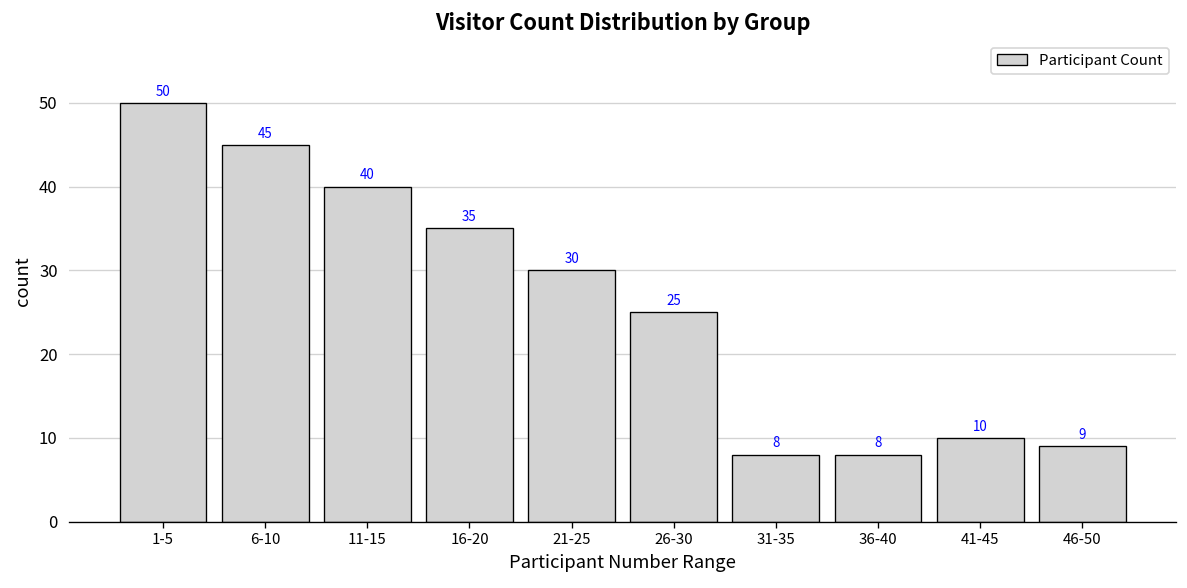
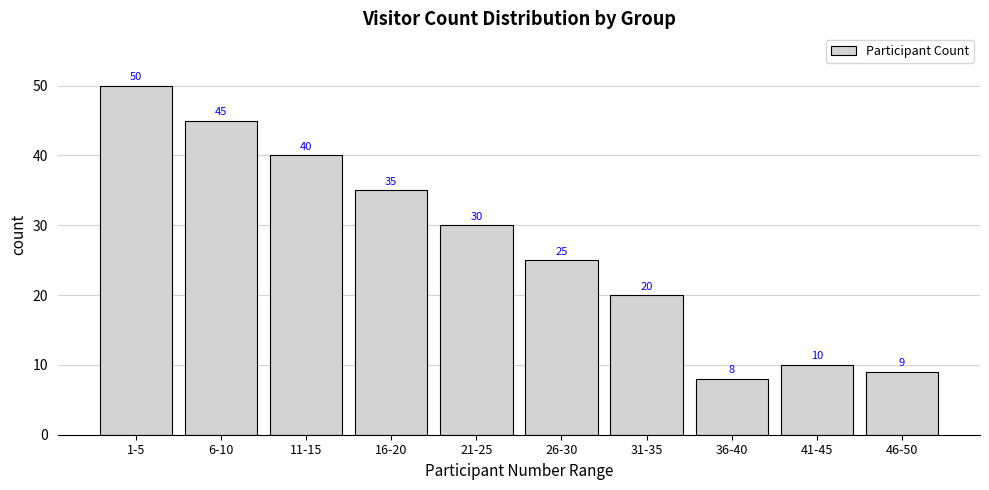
  {
    "1-5": 50,
    "6-10": 45,
    "11-15": 40,
    "16-20": 35,
    "21-25": 30,
    "26-30": 25,
-   "31-35": 8,
+   "31-35": 20,
    "36-40": 8,
    "41-45": 10,
    "46-50": 9
  }
